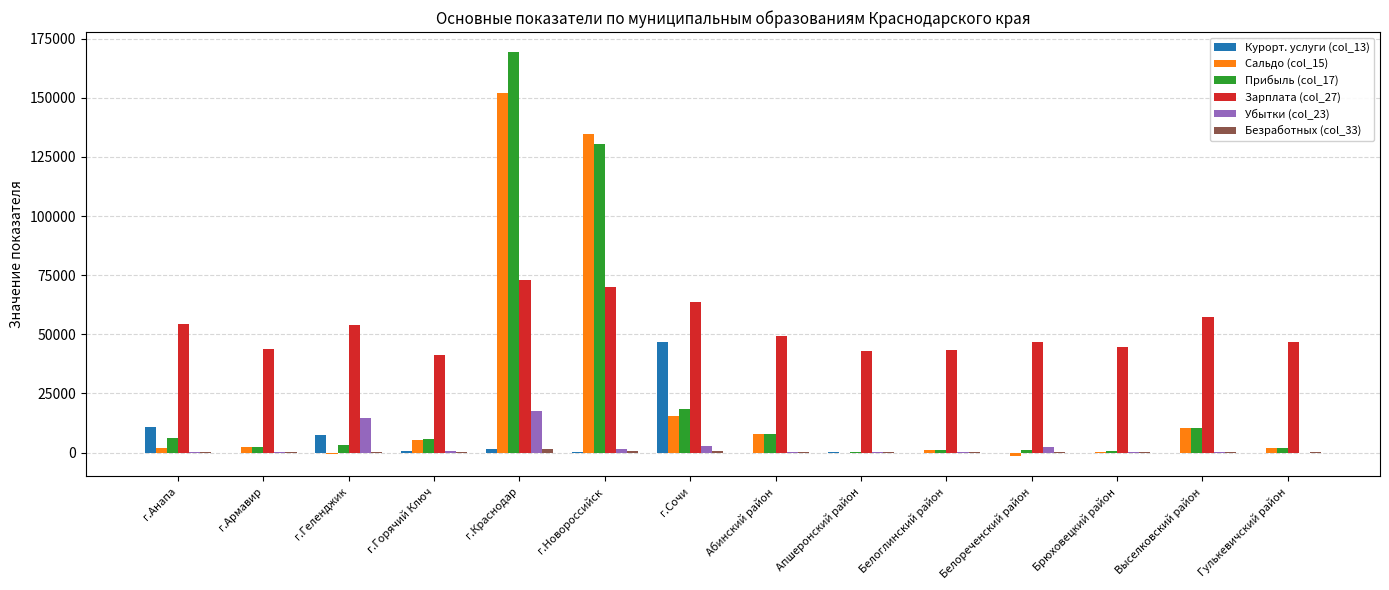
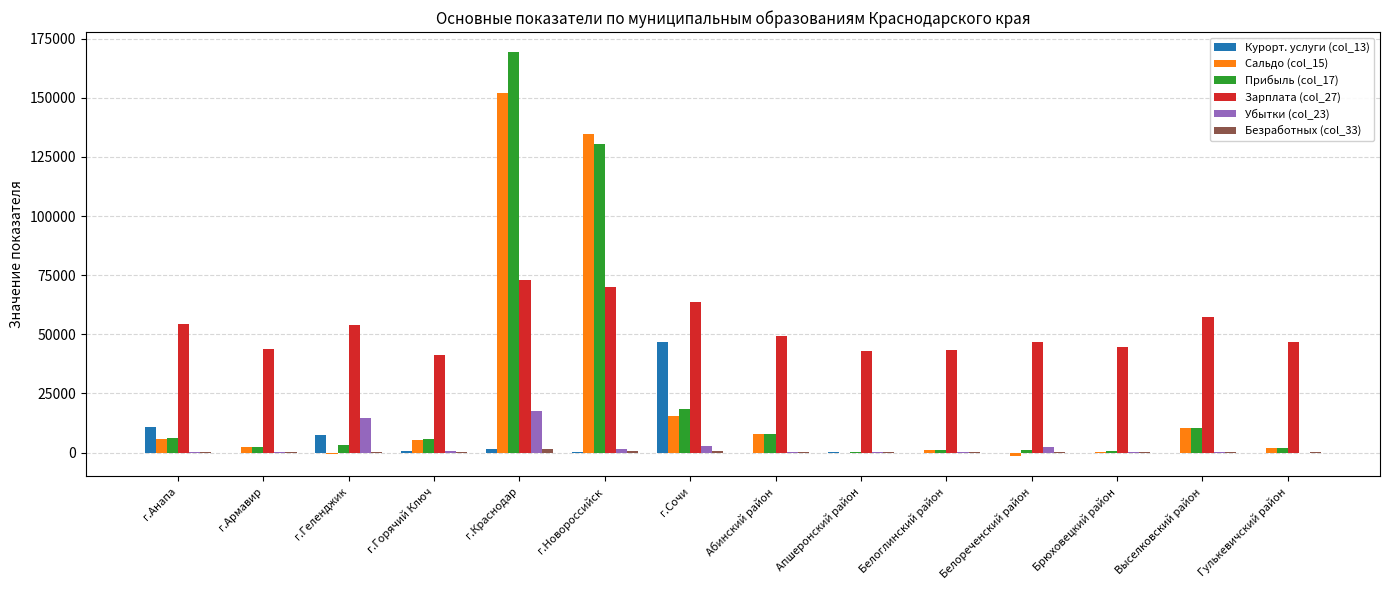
  {
    "Курорт. услуги (col_13)": {
      "г.Анапа": 11000,
      "г.Армавир": 0,
      "г.Геленджик": 7000,
      "г.Краснодар": 1000,
      "г.Сочи": 47000,
      "Абинский район": 0,
      "Белоглинский район": 0,
      "Белореченский район": 0,
      "Брюховецкий район": 0,
      "Выселковский район": 0,
      "Гулькевичский район": 0
    },
    "Сальдо (col_15)": {
-     "г.Анапа": 2000,
+     "г.Анапа": 6000,
      "г.Армавир": 2000,
      "г.Горячий Ключ": 5000,
      "г.Краснодар": 152000,
      "г.Новороссийск": 135000,
      "г.Сочи": 16000,
      "Абинский район": 8000,
      "Белореченский район": -2000,
      "Выселковский район": 10000,
      "Гулькевичский район": 2000
    },
    "Прибыль (col_17)": {
      "г.Анапа": 6000,
      "г.Армавир": 2000,
      "г.Геленджик": 3000,
      "г.Горячий Ключ": 6000,
      "г.Краснодар": 169000,
      "г.Новороссийск": 130000,
      "г.Сочи": 18000,
      "Абинский район": 8000,
      "Белоглинский район": 1000,
      "Выселковский район": 10000,
      "Гулькевичский район": 2000
    },
    "Зарплата (col_27)": {
      "г.Анапа": 55000,
      "г.Армавир": 44000,
      "г.Геленджик": 54000,
      "г.Горячий Ключ": 41000,
      "г.Краснодар": 73000,
      "г.Новороссийск": 70000,
      "г.Сочи": 64000,
      "Абинский район": 49000,
      "Апшеронский район": 43000,
      "Белоглинский район": 43000,
      "Белореченский район": 47000,
      "Брюховецкий район": 45000,
      "Выселковский район": 57000,
      "Гулькевичский район": 47000
    },
    "Убытки (col_23)": {
      "г.Геленджик": 14000,
      "г.Краснодар": 17000,
      "г.Новороссийск": 2000,
      "г.Сочи": 3000,
      "Белореченский район": 3000
    },
    "Безработных (col_33)": {
      "г.Краснодар": 2000
    }
  }
